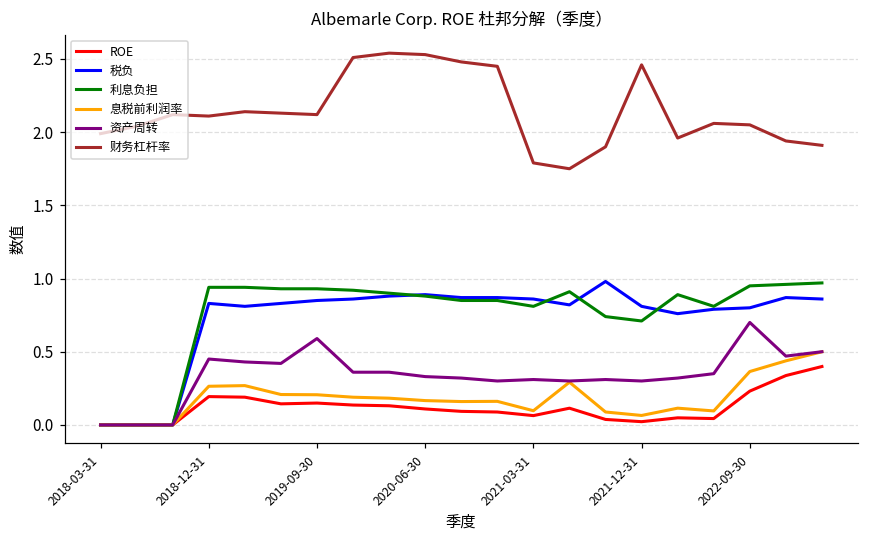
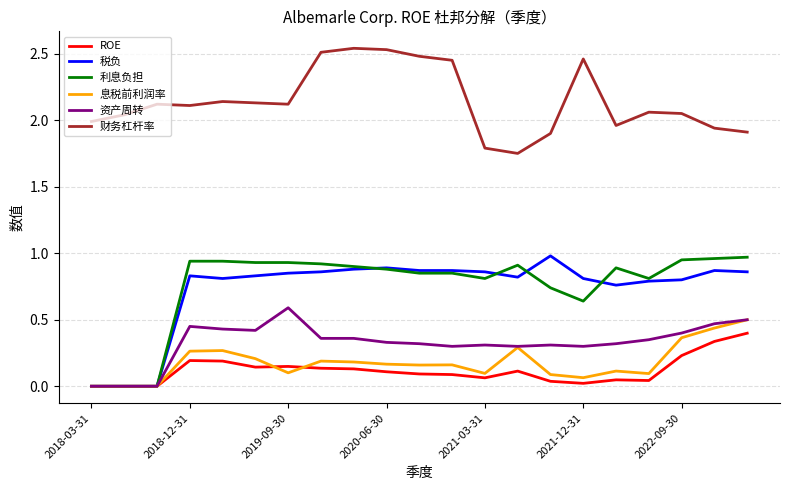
  {
    "ROE": {
      "2018-12-31": 0.19,
      "2019-09-30": 0.15,
      "2020-06-30": 0.11,
      "2021-03-31": 0.06,
      "2021-12-31": 0.02,
      "2022-09-30": 0.23
    },
    "税负": {
      "2018-12-31": 0.83,
      "2019-09-30": 0.85,
      "2021-03-31": 0.86,
      "2021-12-31": 0.81,
      "2022-09-30": 0.80
    },
    "利息负担": {
      "2018-12-31": 0.94,
      "2019-09-30": 0.93,
      "2021-03-31": 0.81,
-     "2021-12-31": 0.71,
+     "2021-12-31": 0.64,
      "2022-09-30": 0.95
    },
    "息税前利润率": {
      "2018-12-31": 0.26,
-     "2019-09-30": 0.21,
+     "2019-09-30": 0.10,
      "2020-06-30": 0.17,
      "2021-03-31": 0.10,
      "2021-12-31": 0.06,
      "2022-09-30": 0.36
    },
    "资产周转": {
      "2018-12-31": 0.45,
      "2019-09-30": 0.6,
      "2020-06-30": 0.33,
      "2021-03-31": 0.3,
      "2021-12-31": 0.3,
-     "2022-09-30": 0.7
+     "2022-09-30": 0.4
    },
    "财务杠杆率": {
      "2018-12-31": 2.11,
      "2019-09-30": 2.12,
      "2020-06-30": 2.53,
      "2021-03-31": 1.79,
      "2021-12-31": 2.46,
      "2022-09-30": 2.05
    }
  }
